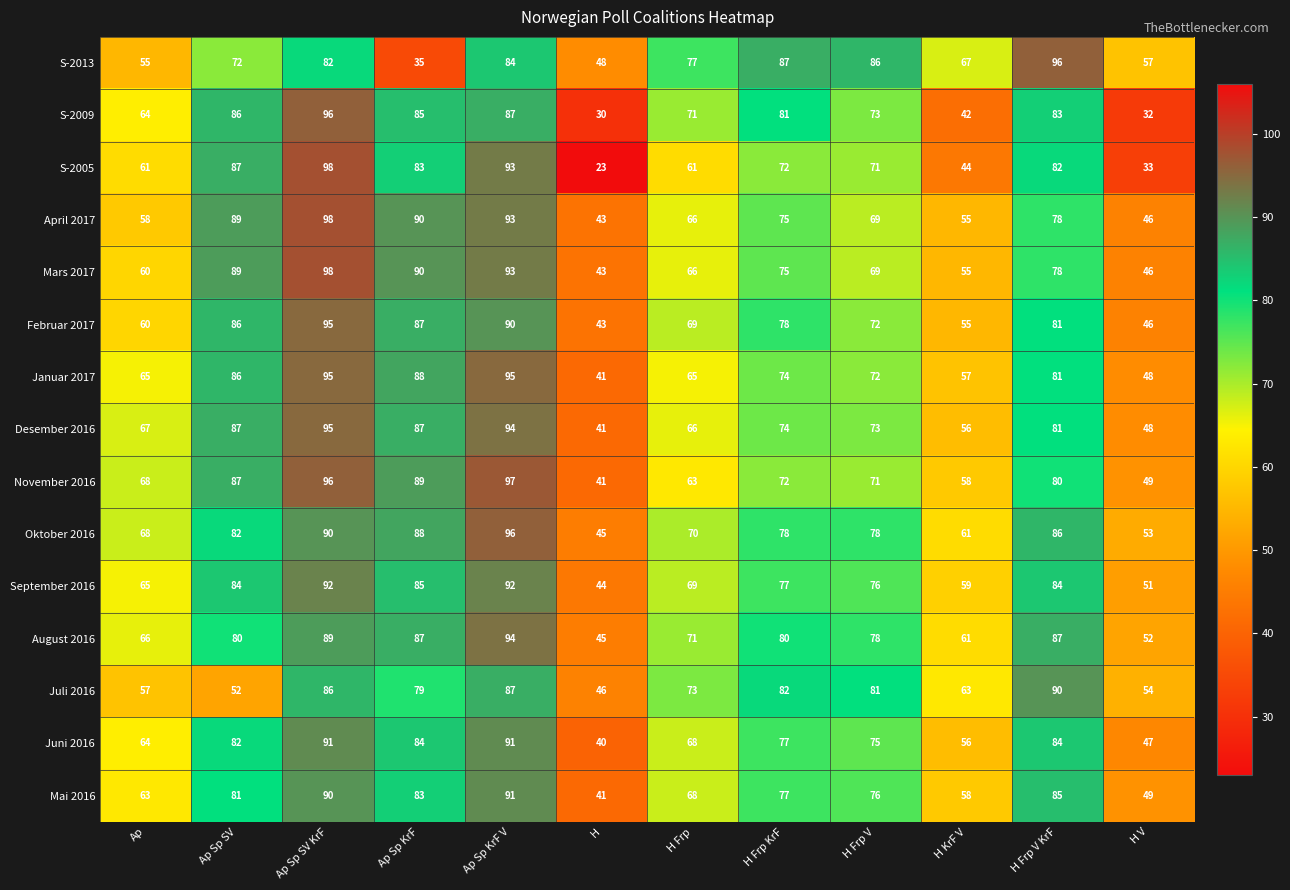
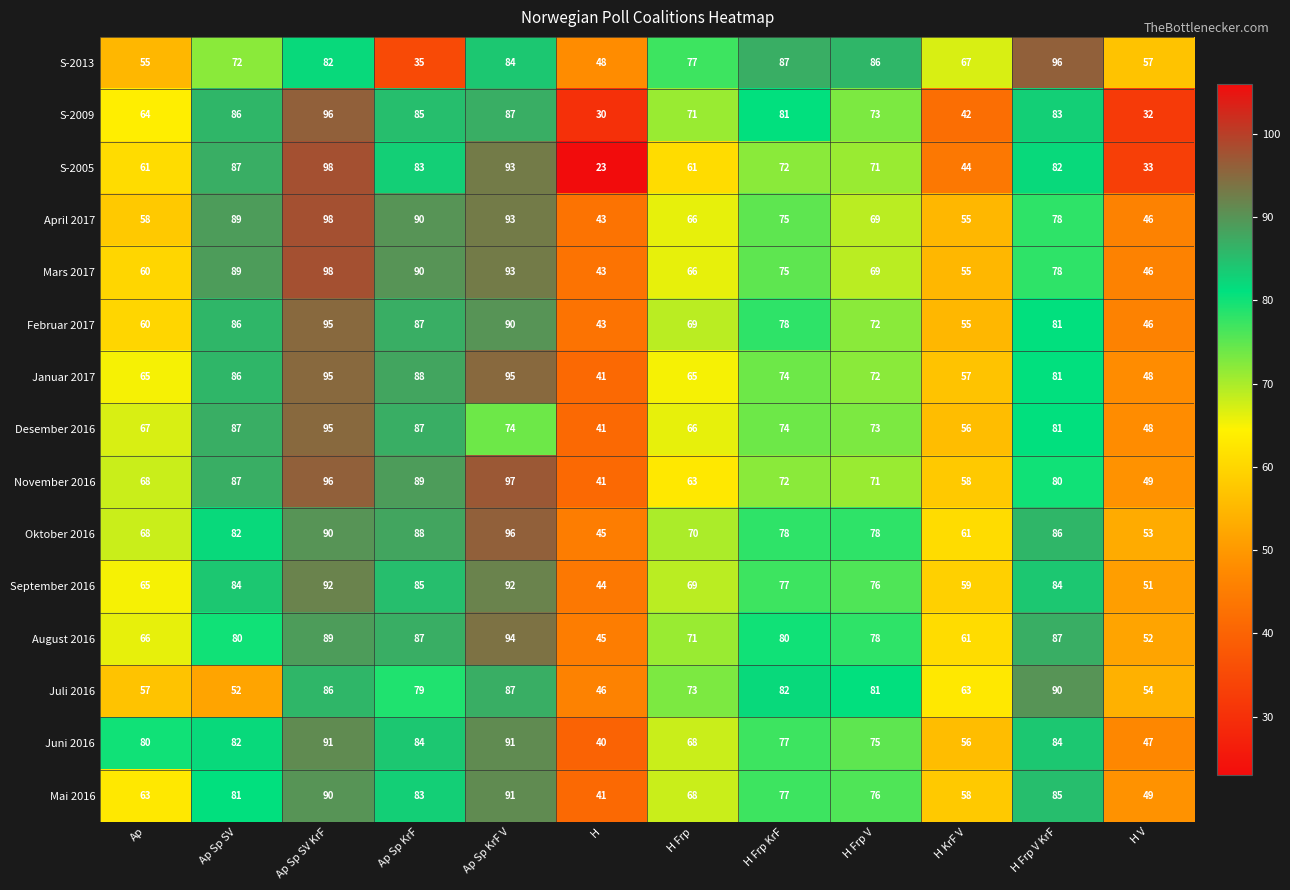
  {
    "S-2013": {
      "Ap": 55,
      "Ap Sp SV": 72,
      "Ap Sp SV KrF": 82,
      "Ap Sp KrF": 35,
      "Ap Sp KrF V": 84,
      "H": 48,
      "H Frp": 77,
      "H Frp KrF": 87,
      "H Frp V": 86,
      "H KrF V": 67,
      "H Frp V KrF": 96,
      "H V": 57
    },
    "S-2009": {
      "Ap": 64,
      "Ap Sp SV": 86,
      "Ap Sp SV KrF": 96,
      "Ap Sp KrF": 85,
      "Ap Sp KrF V": 87,
      "H": 30,
      "H Frp": 71,
      "H Frp KrF": 81,
      "H Frp V": 73,
      "H KrF V": 42,
      "H Frp V KrF": 83,
      "H V": 32
    },
    "S-2005": {
      "Ap": 61,
      "Ap Sp SV": 87,
      "Ap Sp SV KrF": 98,
      "Ap Sp KrF": 83,
      "Ap Sp KrF V": 93,
      "H": 23,
      "H Frp": 61,
      "H Frp KrF": 72,
      "H Frp V": 71,
      "H KrF V": 44,
      "H Frp V KrF": 82,
      "H V": 33
    },
    "April 2017": {
      "Ap": 58,
      "Ap Sp SV": 89,
      "Ap Sp SV KrF": 98,
      "Ap Sp KrF": 90,
      "Ap Sp KrF V": 93,
      "H": 43,
      "H Frp": 66,
      "H Frp KrF": 75,
      "H Frp V": 69,
      "H KrF V": 55,
      "H Frp V KrF": 78,
      "H V": 46
    },
    "Mars 2017": {
      "Ap": 60,
      "Ap Sp SV": 89,
      "Ap Sp SV KrF": 98,
      "Ap Sp KrF": 90,
      "Ap Sp KrF V": 93,
      "H": 43,
      "H Frp": 66,
      "H Frp KrF": 75,
      "H Frp V": 69,
      "H KrF V": 55,
      "H Frp V KrF": 78,
      "H V": 46
    },
    "Februar 2017": {
      "Ap": 60,
      "Ap Sp SV": 86,
      "Ap Sp SV KrF": 95,
      "Ap Sp KrF": 87,
      "Ap Sp KrF V": 90,
      "H": 43,
      "H Frp": 69,
      "H Frp KrF": 78,
      "H Frp V": 72,
      "H KrF V": 55,
      "H Frp V KrF": 81,
      "H V": 46
    },
    "Januar 2017": {
      "Ap": 65,
      "Ap Sp SV": 86,
      "Ap Sp SV KrF": 95,
      "Ap Sp KrF": 88,
      "Ap Sp KrF V": 95,
      "H": 41,
      "H Frp": 65,
      "H Frp KrF": 74,
      "H Frp V": 72,
      "H KrF V": 57,
      "H Frp V KrF": 81,
      "H V": 48
    },
    "Desember 2016": {
      "Ap": 67,
      "Ap Sp SV": 87,
      "Ap Sp SV KrF": 95,
      "Ap Sp KrF": 87,
-     "Ap Sp KrF V": 94,
+     "Ap Sp KrF V": 74,
      "H": 41,
      "H Frp": 66,
      "H Frp KrF": 74,
      "H Frp V": 73,
      "H KrF V": 56,
      "H Frp V KrF": 81,
      "H V": 48
    },
    "November 2016": {
      "Ap": 68,
      "Ap Sp SV": 87,
      "Ap Sp SV KrF": 96,
      "Ap Sp KrF": 89,
      "Ap Sp KrF V": 97,
      "H": 41,
      "H Frp": 63,
      "H Frp KrF": 72,
      "H Frp V": 71,
      "H KrF V": 58,
      "H Frp V KrF": 80,
      "H V": 49
    },
    "Oktober 2016": {
      "Ap": 68,
      "Ap Sp SV": 82,
      "Ap Sp SV KrF": 90,
      "Ap Sp KrF": 88,
      "Ap Sp KrF V": 96,
      "H": 45,
      "H Frp": 70,
      "H Frp KrF": 78,
      "H Frp V": 78,
      "H KrF V": 61,
      "H Frp V KrF": 86,
      "H V": 53
    },
    "September 2016": {
      "Ap": 65,
      "Ap Sp SV": 84,
      "Ap Sp SV KrF": 92,
      "Ap Sp KrF": 85,
      "Ap Sp KrF V": 92,
      "H": 44,
      "H Frp": 69,
      "H Frp KrF": 77,
      "H Frp V": 76,
      "H KrF V": 59,
      "H Frp V KrF": 84,
      "H V": 51
    },
    "August 2016": {
      "Ap": 66,
      "Ap Sp SV": 80,
      "Ap Sp SV KrF": 89,
      "Ap Sp KrF": 87,
      "Ap Sp KrF V": 94,
      "H": 45,
      "H Frp": 71,
      "H Frp KrF": 80,
      "H Frp V": 78,
      "H KrF V": 61,
      "H Frp V KrF": 87,
      "H V": 52
    },
    "Juli 2016": {
      "Ap": 57,
      "Ap Sp SV": 52,
      "Ap Sp SV KrF": 86,
      "Ap Sp KrF": 79,
      "Ap Sp KrF V": 87,
      "H": 46,
      "H Frp": 73,
      "H Frp KrF": 82,
      "H Frp V": 81,
      "H KrF V": 63,
      "H Frp V KrF": 90,
      "H V": 54
    },
    "Juni 2016": {
-     "Ap": 64,
+     "Ap": 80,
      "Ap Sp SV": 82,
      "Ap Sp SV KrF": 91,
      "Ap Sp KrF": 84,
      "Ap Sp KrF V": 91,
      "H": 40,
      "H Frp": 68,
      "H Frp KrF": 77,
      "H Frp V": 75,
      "H KrF V": 56,
      "H Frp V KrF": 84,
      "H V": 47
    },
    "Mai 2016": {
      "Ap": 63,
      "Ap Sp SV": 81,
      "Ap Sp SV KrF": 90,
      "Ap Sp KrF": 83,
      "Ap Sp KrF V": 91,
      "H": 41,
      "H Frp": 68,
      "H Frp KrF": 77,
      "H Frp V": 76,
      "H KrF V": 58,
      "H Frp V KrF": 85,
      "H V": 49
    }
  }
